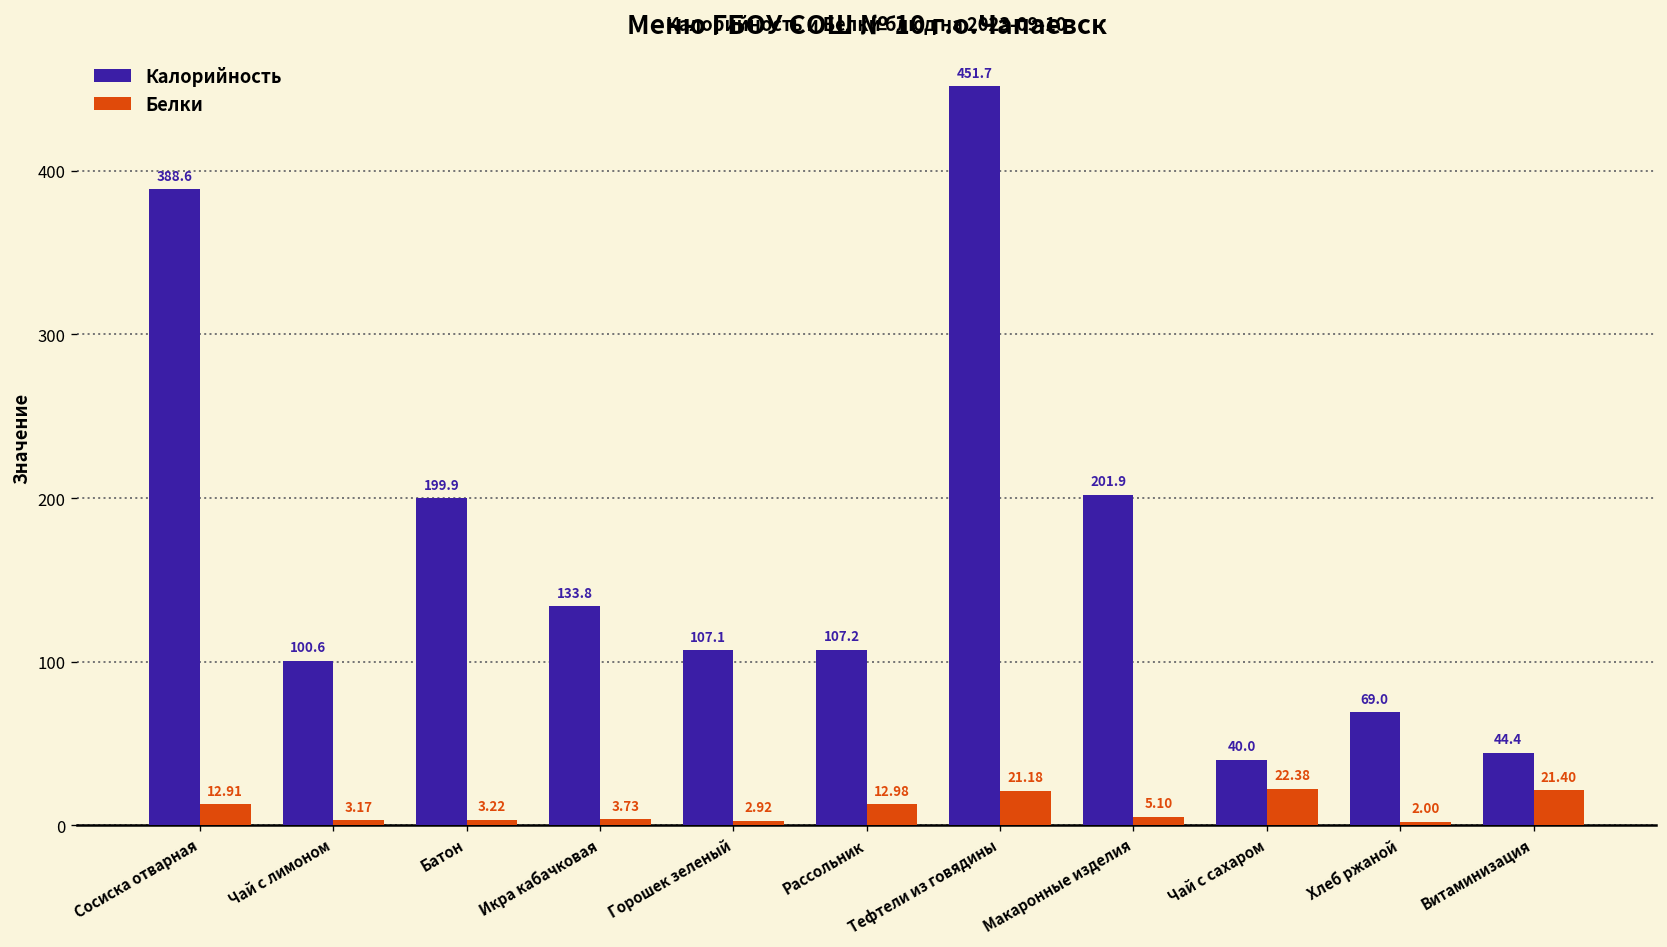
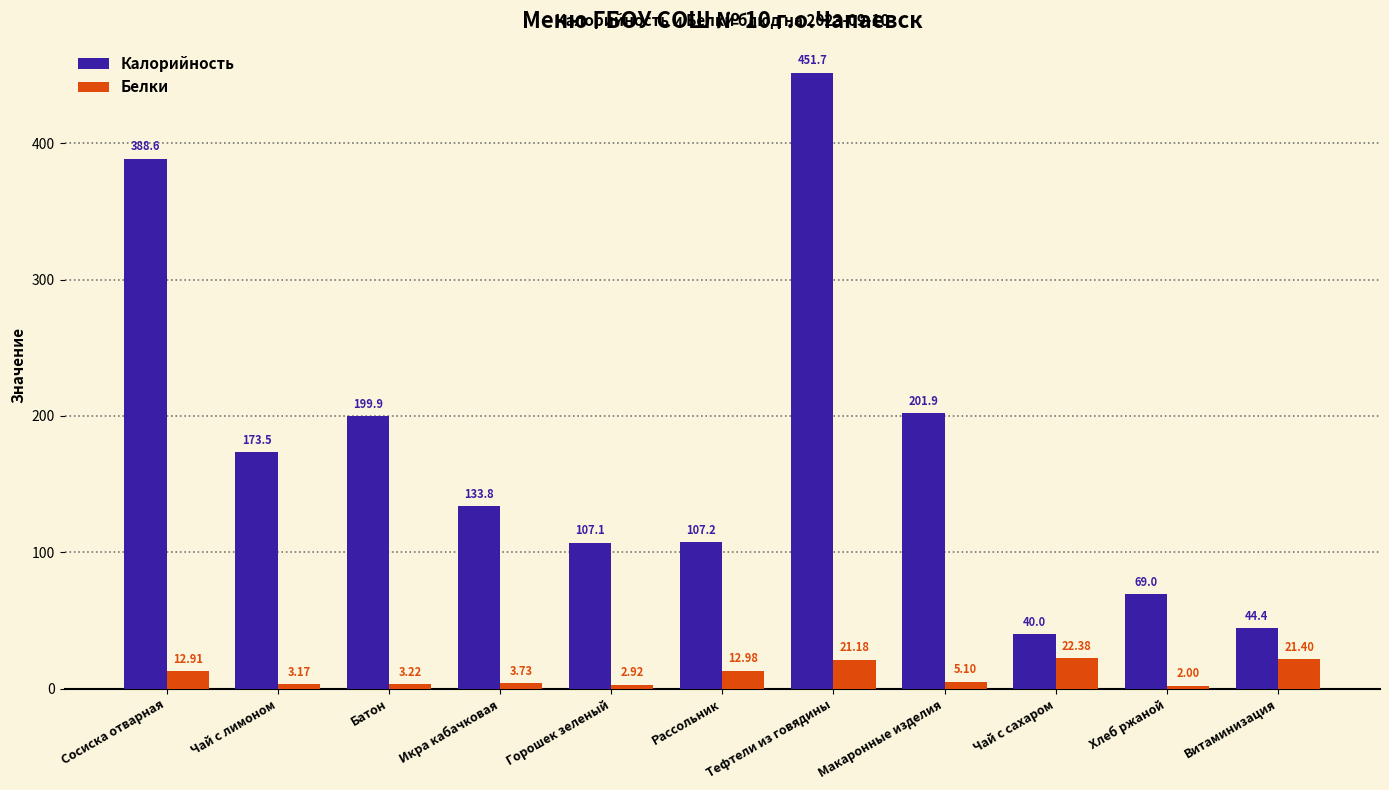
  {
    "Калорийность": {
      "Сосиска отварная": 388.6,
-     "Чай с лимоном": 100.6,
+     "Чай с лимоном": 173.5,
      "Батон": 199.9,
      "Икра кабачковая": 133.8,
      "Горошек зеленый": 107.1,
      "Рассольник": 107.2,
      "Тефтели из говядины": 451.7,
      "Макаронные изделия": 201.9,
      "Чай с сахаром": 40.0,
      "Хлеб ржаной": 69.0,
      "Витаминизация": 44.4
    },
    "Белки": {
      "Сосиска отварная": 12.91,
      "Чай с лимоном": 3.17,
      "Батон": 3.22,
      "Икра кабачковая": 3.73,
      "Горошек зеленый": 2.92,
      "Рассольник": 12.98,
      "Тефтели из говядины": 21.18,
      "Макаронные изделия": 5.10,
      "Чай с сахаром": 22.38,
      "Хлеб ржаной": 2.00,
      "Витаминизация": 21.40
    }
  }
